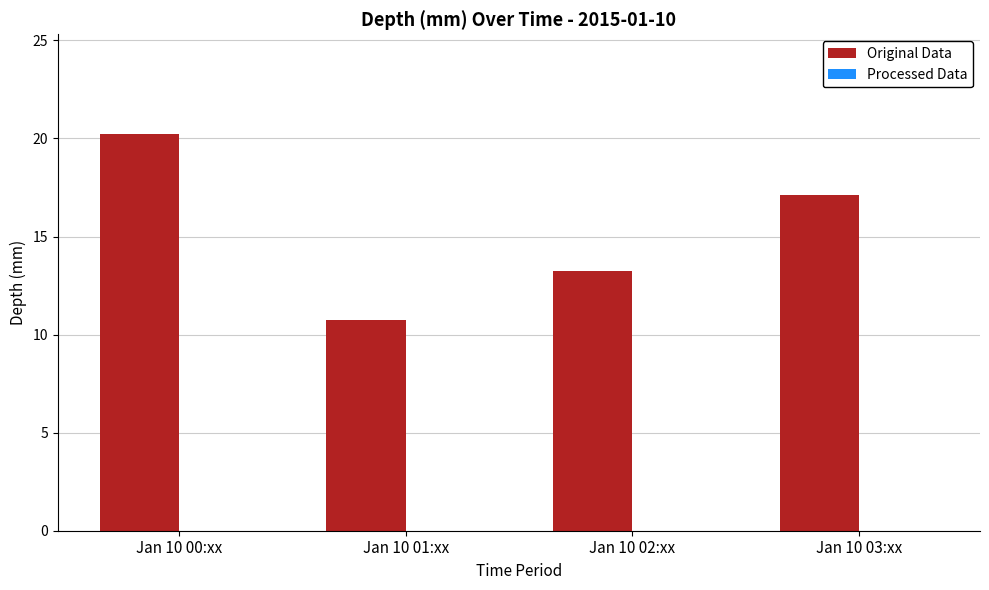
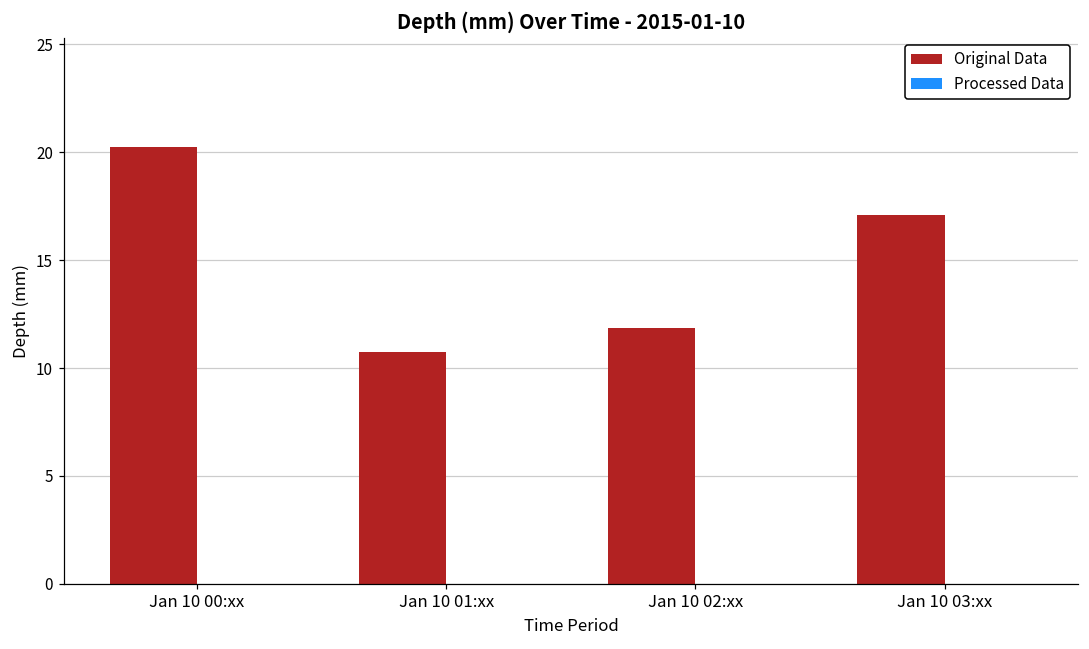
  {
    "Original Data": {
      "Jan 10 00:xx": 20.3,
      "Jan 10 01:xx": 10.8,
-     "Jan 10 02:xx": 13.3,
+     "Jan 10 02:xx": 11.9,
      "Jan 10 03:xx": 17.1
    },
    "Processed Data": {
      "Jan 10 00:xx": 0.0,
      "Jan 10 01:xx": 0.0,
      "Jan 10 02:xx": 0.0,
      "Jan 10 03:xx": 0.0
    }
  }
